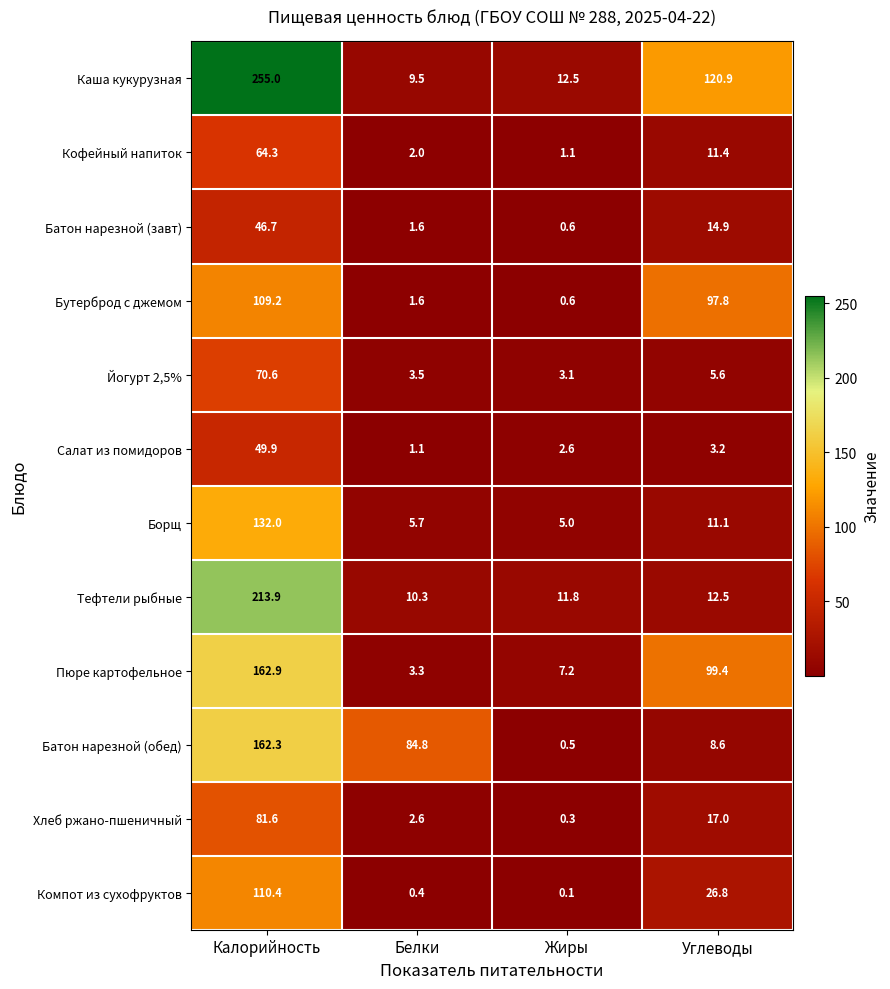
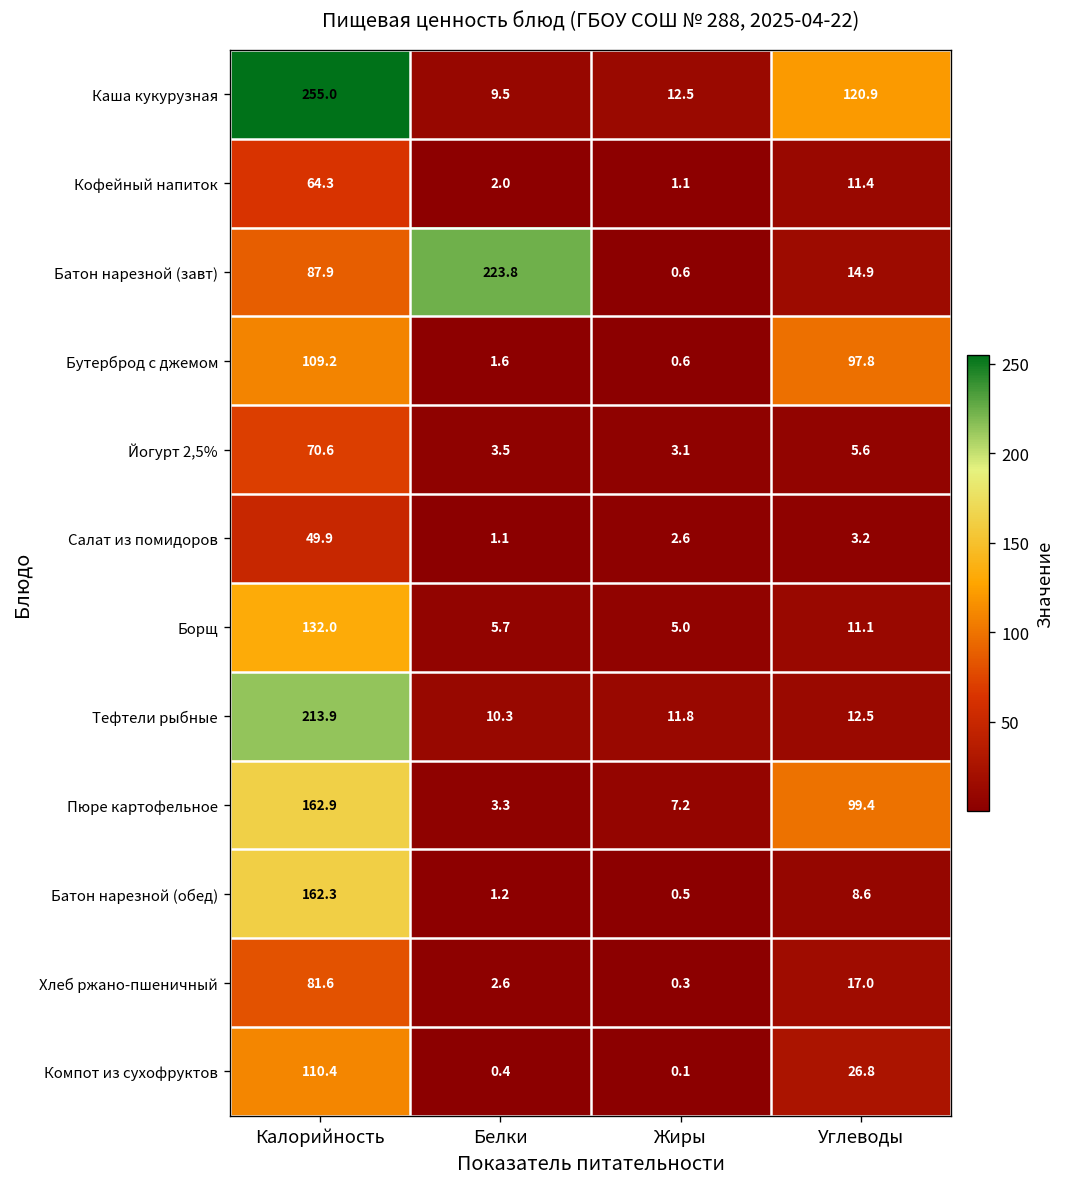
  {
    "Каша кукурузная": {
      "Калорийность": 255.0,
      "Белки": 9.5,
      "Жиры": 12.5,
      "Углеводы": 120.9
    },
    "Кофейный напиток": {
      "Калорийность": 64.3,
      "Белки": 2.0,
      "Жиры": 1.1,
      "Углеводы": 11.4
    },
    "Батон нарезной (завт)": {
-     "Калорийность": 46.7,
-     "Белки": 1.6,
+     "Калорийность": 87.9,
+     "Белки": 223.8,
      "Жиры": 0.6,
      "Углеводы": 14.9
    },
    "Бутерброд с джемом": {
      "Калорийность": 109.2,
      "Белки": 1.6,
      "Жиры": 0.6,
      "Углеводы": 97.8
    },
    "Йогурт 2,5%": {
      "Калорийность": 70.6,
      "Белки": 3.5,
      "Жиры": 3.1,
      "Углеводы": 5.6
    },
    "Салат из помидоров": {
      "Калорийность": 49.9,
      "Белки": 1.1,
      "Жиры": 2.6,
      "Углеводы": 3.2
    },
    "Борщ": {
      "Калорийность": 132.0,
      "Белки": 5.7,
      "Жиры": 5.0,
      "Углеводы": 11.1
    },
    "Тефтели рыбные": {
      "Калорийность": 213.9,
      "Белки": 10.3,
      "Жиры": 11.8,
      "Углеводы": 12.5
    },
    "Пюре картофельное": {
      "Калорийность": 162.9,
      "Белки": 3.3,
      "Жиры": 7.2,
      "Углеводы": 99.4
    },
    "Батон нарезной (обед)": {
      "Калорийность": 162.3,
-     "Белки": 84.8,
+     "Белки": 1.2,
      "Жиры": 0.5,
      "Углеводы": 8.6
    },
    "Хлеб ржано-пшеничный": {
      "Калорийность": 81.6,
      "Белки": 2.6,
      "Жиры": 0.3,
      "Углеводы": 17.0
    },
    "Компот из сухофруктов": {
      "Калорийность": 110.4,
      "Белки": 0.4,
      "Жиры": 0.1,
      "Углеводы": 26.8
    }
  }
